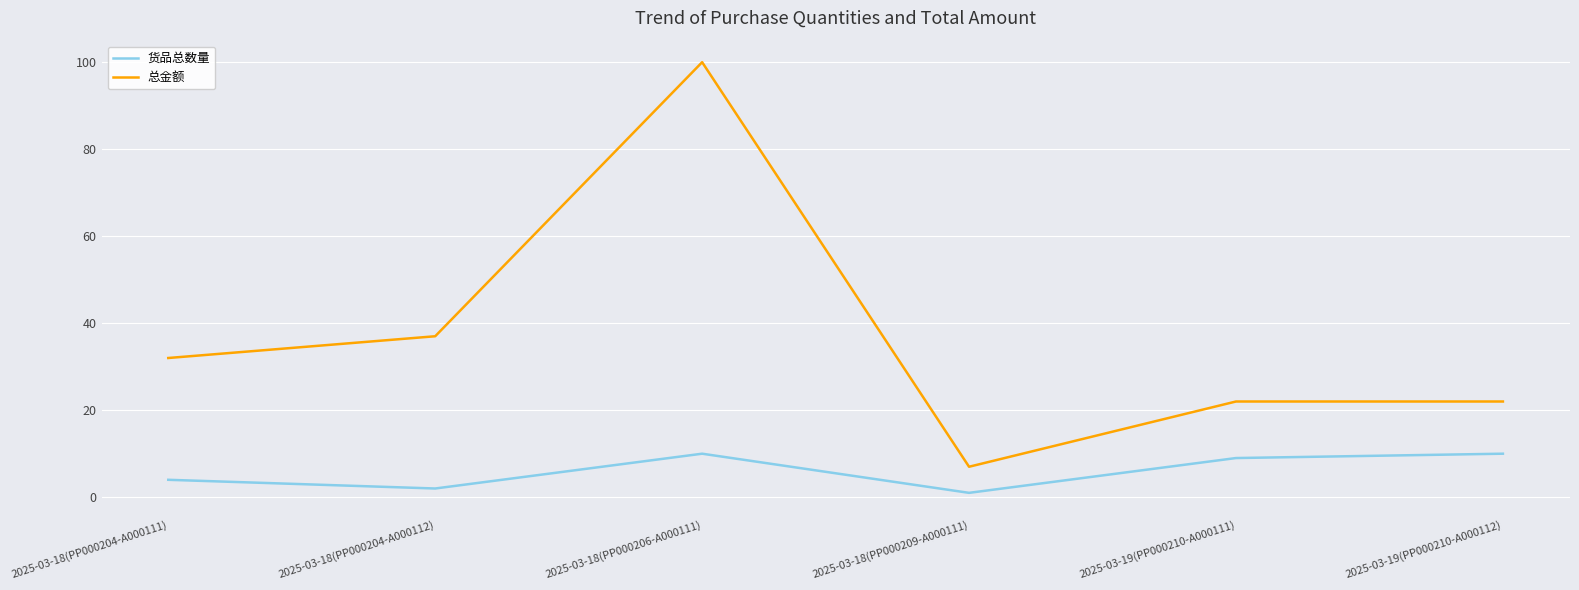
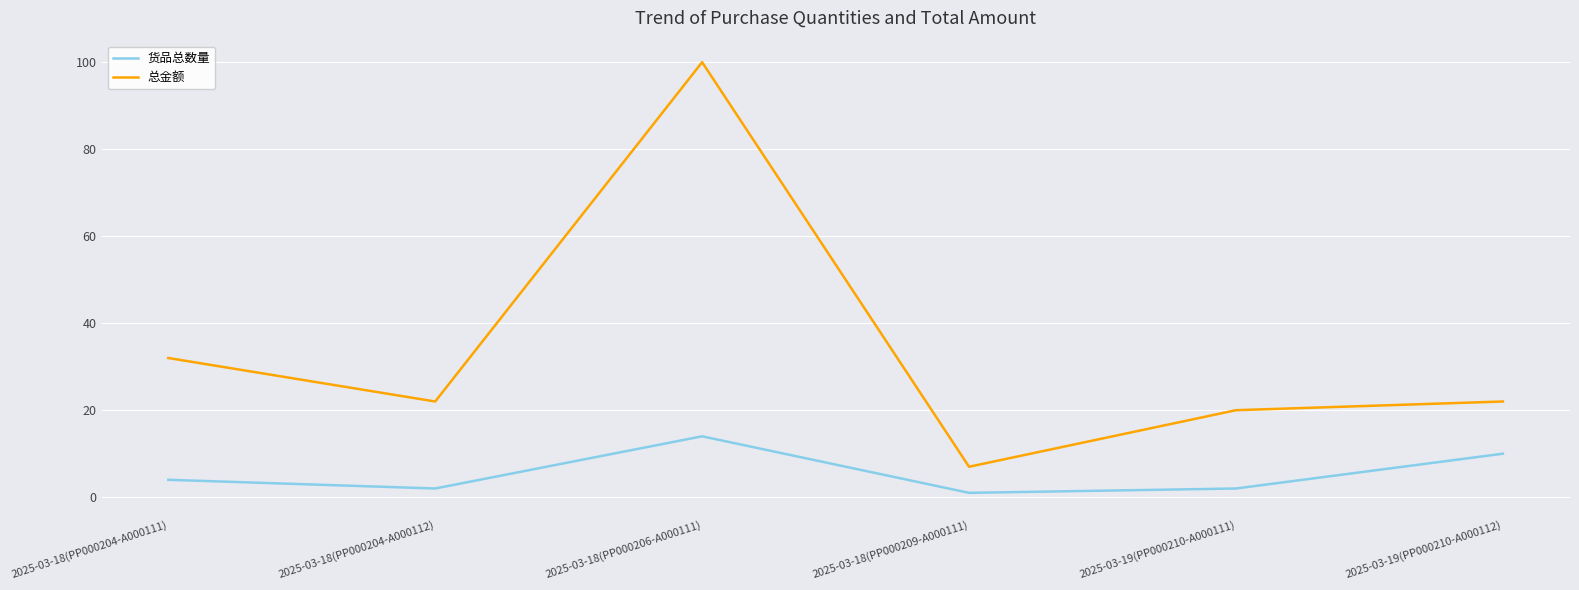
  {
    "货品总数量": {
      "2025-03-18(PP000204-A000111)": 4,
      "2025-03-18(PP000204-A000112)": 2,
-     "2025-03-18(PP000206-A000111)": 10,
+     "2025-03-18(PP000206-A000111)": 14,
      "2025-03-18(PP000209-A000111)": 1,
-     "2025-03-19(PP000210-A000111)": 9,
+     "2025-03-19(PP000210-A000111)": 2,
      "2025-03-19(PP000210-A000112)": 10
    },
    "总金额": {
      "2025-03-18(PP000204-A000111)": 32,
-     "2025-03-18(PP000204-A000112)": 37,
+     "2025-03-18(PP000204-A000112)": 22,
      "2025-03-18(PP000206-A000111)": 100,
      "2025-03-18(PP000209-A000111)": 7,
-     "2025-03-19(PP000210-A000111)": 22,
+     "2025-03-19(PP000210-A000111)": 20,
      "2025-03-19(PP000210-A000112)": 22
    }
  }
